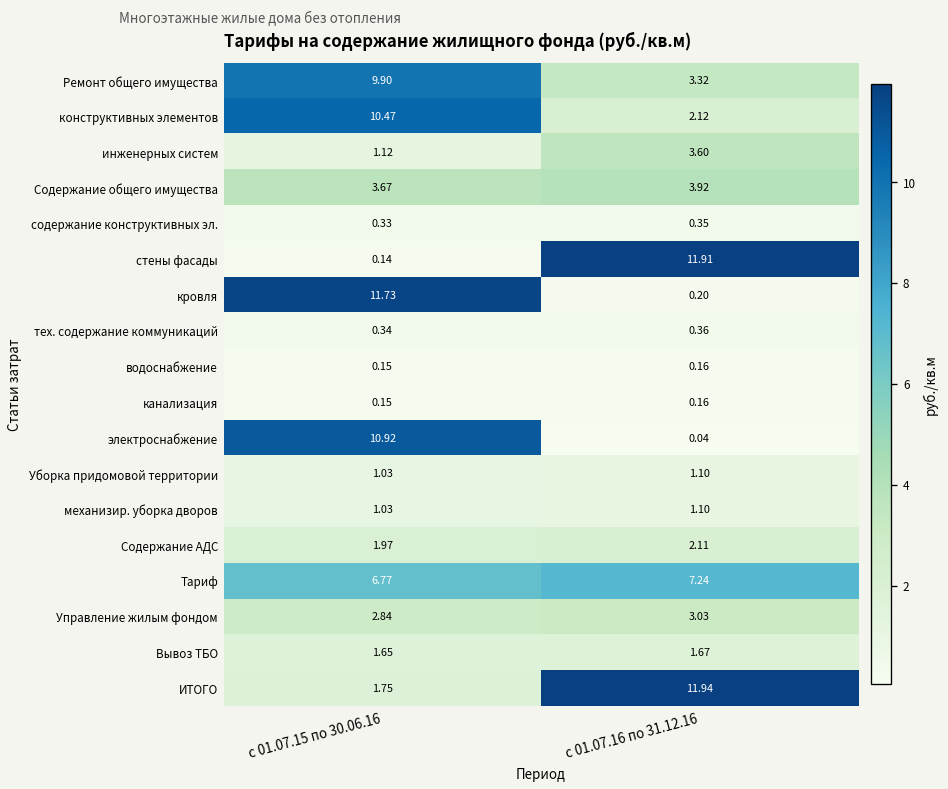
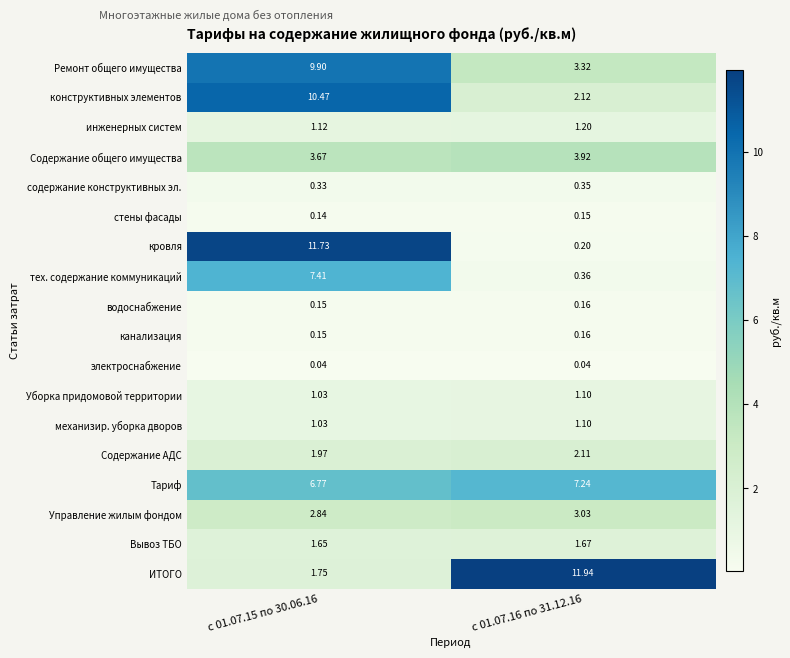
  {
    "Ремонт общего имущества": {
      "с 01.07.15 по 30.06.16": 9.90,
      "с 01.07.16 по 31.12.16": 3.32
    },
    "конструктивных элементов": {
      "с 01.07.15 по 30.06.16": 10.47,
      "с 01.07.16 по 31.12.16": 2.12
    },
    "инженерных систем": {
      "с 01.07.15 по 30.06.16": 1.12,
-     "с 01.07.16 по 31.12.16": 3.60
+     "с 01.07.16 по 31.12.16": 1.20
    },
    "Содержание общего имущества": {
      "с 01.07.15 по 30.06.16": 3.67,
      "с 01.07.16 по 31.12.16": 3.92
    },
    "содержание конструктивных эл.": {
      "с 01.07.15 по 30.06.16": 0.33,
      "с 01.07.16 по 31.12.16": 0.35
    },
    "стены фасады": {
      "с 01.07.15 по 30.06.16": 0.14,
-     "с 01.07.16 по 31.12.16": 11.91
+     "с 01.07.16 по 31.12.16": 0.15
    },
    "кровля": {
      "с 01.07.15 по 30.06.16": 11.73,
      "с 01.07.16 по 31.12.16": 0.20
    },
    "тех. содержание коммуникаций": {
-     "с 01.07.15 по 30.06.16": 0.34,
+     "с 01.07.15 по 30.06.16": 7.41,
      "с 01.07.16 по 31.12.16": 0.36
    },
    "водоснабжение": {
      "с 01.07.15 по 30.06.16": 0.15,
      "с 01.07.16 по 31.12.16": 0.16
    },
    "канализация": {
      "с 01.07.15 по 30.06.16": 0.15,
      "с 01.07.16 по 31.12.16": 0.16
    },
    "электроснабжение": {
-     "с 01.07.15 по 30.06.16": 10.92,
+     "с 01.07.15 по 30.06.16": 0.04,
      "с 01.07.16 по 31.12.16": 0.04
    },
    "Уборка придомовой территории": {
      "с 01.07.15 по 30.06.16": 1.03,
      "с 01.07.16 по 31.12.16": 1.10
    },
    "механизир. уборка дворов": {
      "с 01.07.15 по 30.06.16": 1.03,
      "с 01.07.16 по 31.12.16": 1.10
    },
    "Содержание АДС": {
      "с 01.07.15 по 30.06.16": 1.97,
      "с 01.07.16 по 31.12.16": 2.11
    },
    "Тариф": {
      "с 01.07.15 по 30.06.16": 6.77,
      "с 01.07.16 по 31.12.16": 7.24
    },
    "Управление жилым фондом": {
      "с 01.07.15 по 30.06.16": 2.84,
      "с 01.07.16 по 31.12.16": 3.03
    },
    "Вывоз ТБО": {
      "с 01.07.15 по 30.06.16": 1.65,
      "с 01.07.16 по 31.12.16": 1.67
    },
    "ИТОГО": {
      "с 01.07.15 по 30.06.16": 1.75,
      "с 01.07.16 по 31.12.16": 11.94
    }
  }
